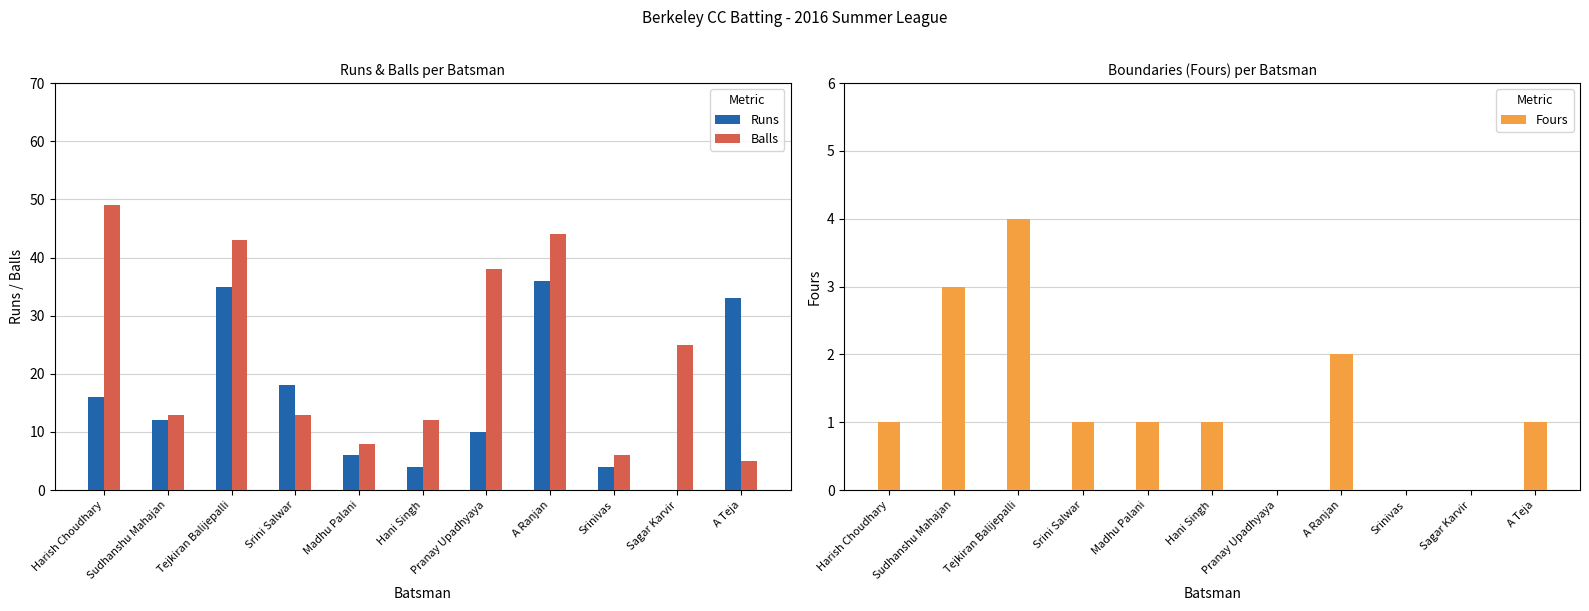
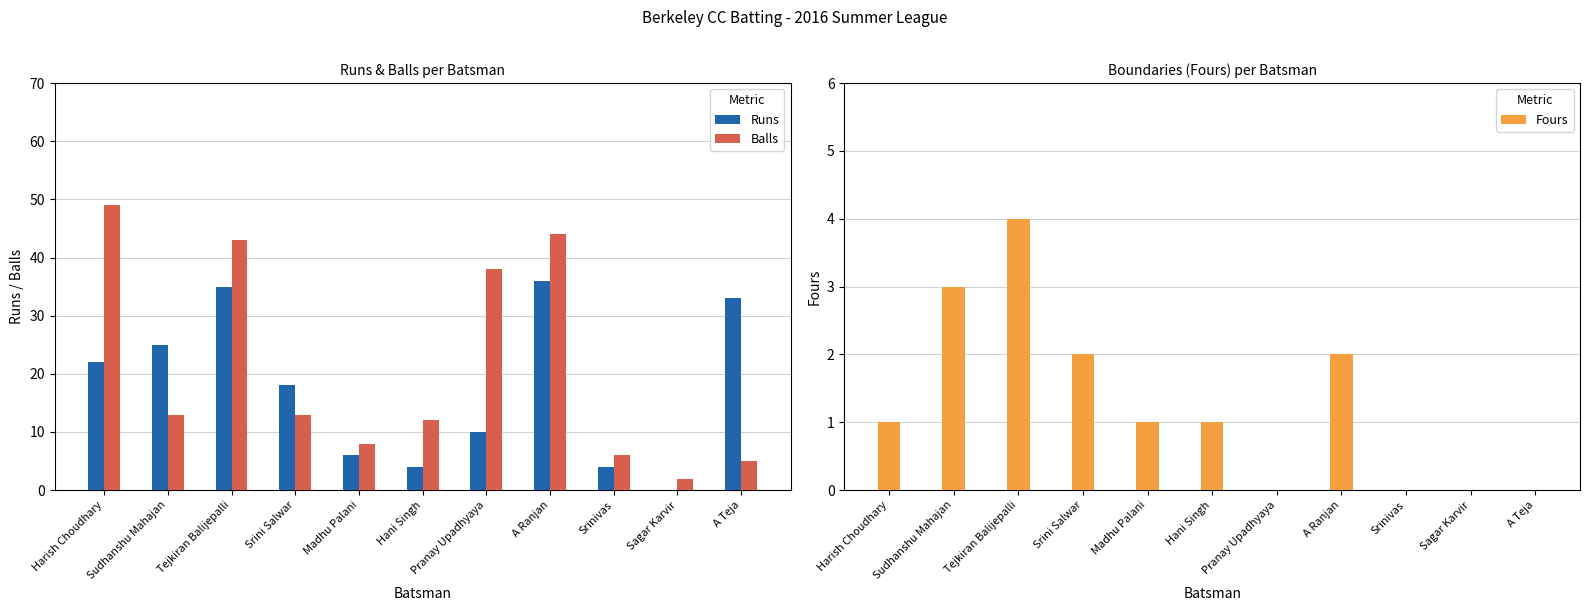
  {
    "Runs & Balls per Batsman": {
      "Runs": {
-       "Harish Choudhary": 16,
-       "Sudhanshu Mahajan": 12,
+       "Harish Choudhary": 22,
+       "Sudhanshu Mahajan": 25,
        "Tejkiran Balijepalli": 35,
        "Srini Salwar": 18,
        "Madhu Palani": 6,
        "Hani Singh": 4,
        "Pranay Upadhyaya": 10,
        "A Ranjan": 36,
        "Srinivas": 4,
        "Sagar Karvir": 0,
        "A Teja": 33
      },
      "Balls": {
        "Harish Choudhary": 49,
        "Sudhanshu Mahajan": 13,
        "Tejkiran Balijepalli": 43,
        "Srini Salwar": 13,
        "Madhu Palani": 8,
        "Hani Singh": 12,
        "Pranay Upadhyaya": 38,
        "A Ranjan": 44,
        "Srinivas": 6,
-       "Sagar Karvir": 25,
+       "Sagar Karvir": 2,
        "A Teja": 5
      }
    },
    "Boundaries (Fours) per Batsman": {
      "Harish Choudhary": 1,
      "Sudhanshu Mahajan": 3,
      "Tejkiran Balijepalli": 4,
-     "Srini Salwar": 1,
+     "Srini Salwar": 2,
      "Madhu Palani": 1,
      "Hani Singh": 1,
      "Pranay Upadhyaya": 0,
      "A Ranjan": 2,
      "Srinivas": 0,
      "Sagar Karvir": 0,
-     "A Teja": 1
+     "A Teja": 0
    }
  }
